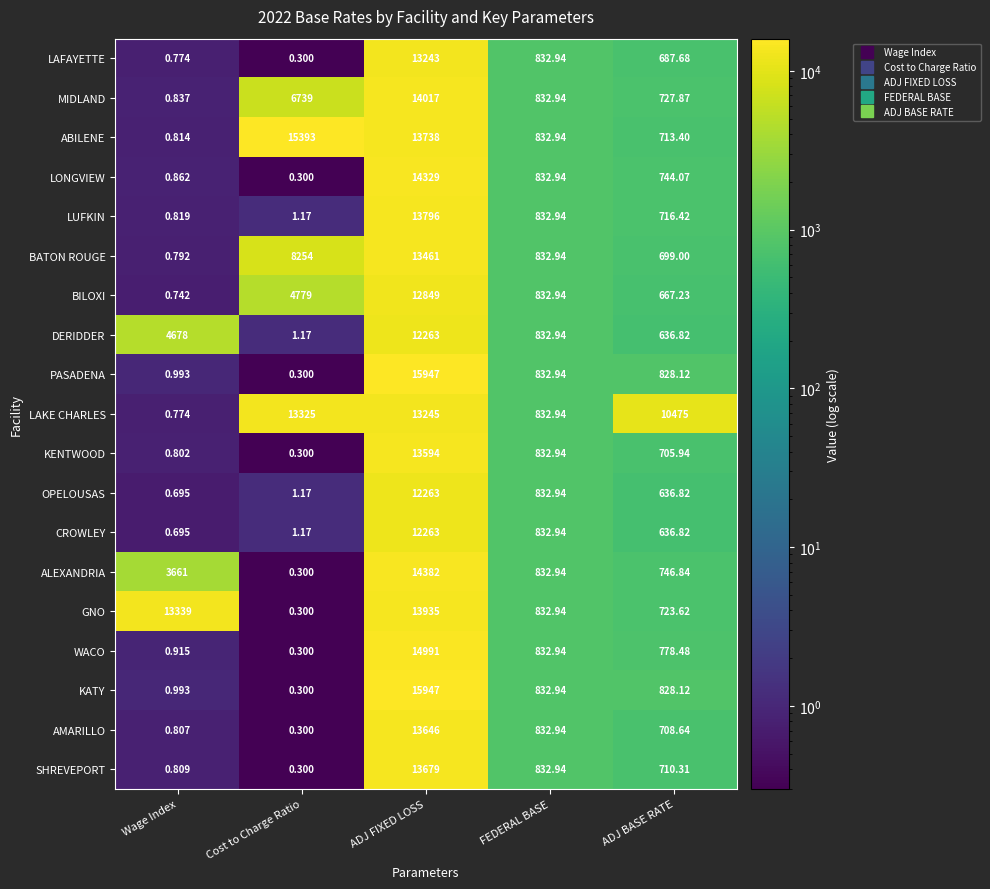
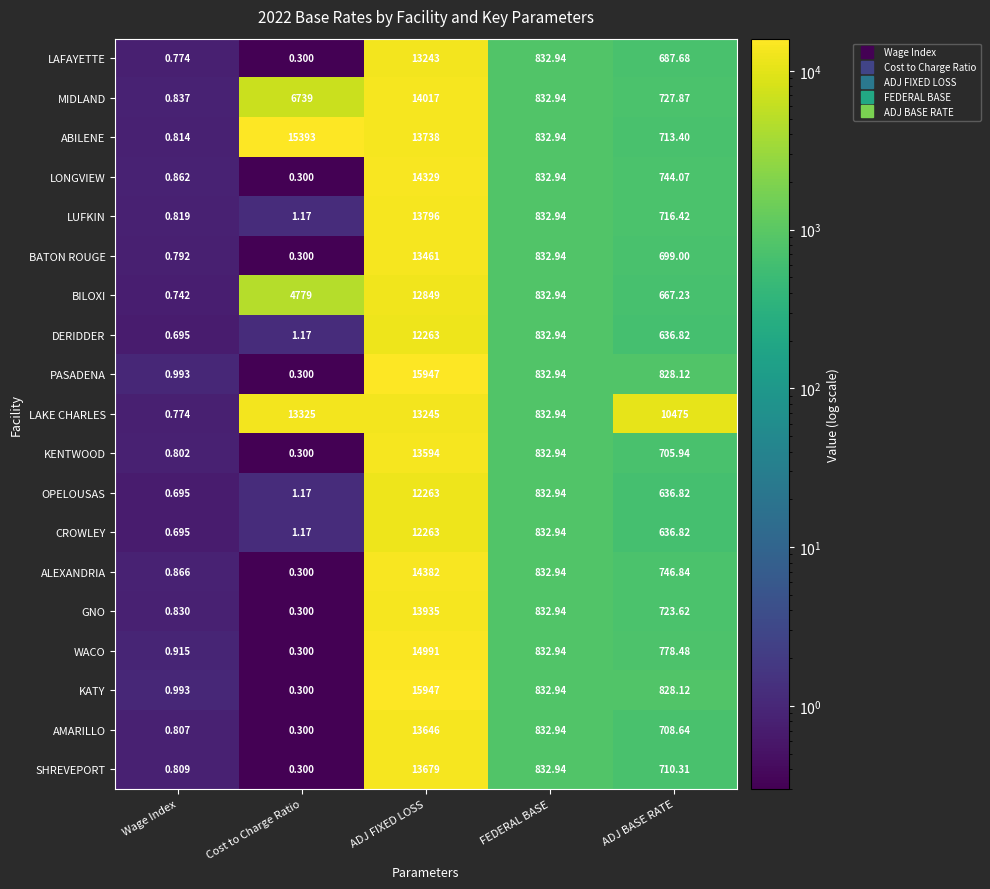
  {
    "LAFAYETTE": {
      "Wage Index": 0.774,
      "Cost to Charge Ratio": 0.300,
      "ADJ FIXED LOSS": 13243,
      "FEDERAL BASE": 832.94,
      "ADJ BASE RATE": 687.68
    },
    "MIDLAND": {
      "Wage Index": 0.837,
      "Cost to Charge Ratio": 6739,
      "ADJ FIXED LOSS": 14017,
      "FEDERAL BASE": 832.94,
      "ADJ BASE RATE": 727.87
    },
    "ABILENE": {
      "Wage Index": 0.814,
      "Cost to Charge Ratio": 15393,
      "ADJ FIXED LOSS": 13738,
      "FEDERAL BASE": 832.94,
      "ADJ BASE RATE": 713.40
    },
    "LONGVIEW": {
      "Wage Index": 0.862,
      "Cost to Charge Ratio": 0.300,
      "ADJ FIXED LOSS": 14329,
      "FEDERAL BASE": 832.94,
      "ADJ BASE RATE": 744.07
    },
    "LUFKIN": {
      "Wage Index": 0.819,
      "Cost to Charge Ratio": 1.17,
      "ADJ FIXED LOSS": 13796,
      "FEDERAL BASE": 832.94,
      "ADJ BASE RATE": 716.42
    },
    "BATON ROUGE": {
      "Wage Index": 0.792,
-     "Cost to Charge Ratio": 8254,
+     "Cost to Charge Ratio": 0.300,
      "ADJ FIXED LOSS": 13461,
      "FEDERAL BASE": 832.94,
      "ADJ BASE RATE": 699.00
    },
    "BILOXI": {
      "Wage Index": 0.742,
      "Cost to Charge Ratio": 4779,
      "ADJ FIXED LOSS": 12849,
      "FEDERAL BASE": 832.94,
      "ADJ BASE RATE": 667.23
    },
    "DERIDDER": {
-     "Wage Index": 4678,
+     "Wage Index": 0.695,
      "Cost to Charge Ratio": 1.17,
      "ADJ FIXED LOSS": 12263,
      "FEDERAL BASE": 832.94,
      "ADJ BASE RATE": 636.82
    },
    "PASADENA": {
      "Wage Index": 0.993,
      "Cost to Charge Ratio": 0.300,
      "ADJ FIXED LOSS": 15947,
      "FEDERAL BASE": 832.94,
      "ADJ BASE RATE": 828.12
    },
    "LAKE CHARLES": {
      "Wage Index": 0.774,
      "Cost to Charge Ratio": 13325,
      "ADJ FIXED LOSS": 13245,
      "FEDERAL BASE": 832.94,
      "ADJ BASE RATE": 10475
    },
    "KENTWOOD": {
      "Wage Index": 0.802,
      "Cost to Charge Ratio": 0.300,
      "ADJ FIXED LOSS": 13594,
      "FEDERAL BASE": 832.94,
      "ADJ BASE RATE": 705.94
    },
    "OPELOUSAS": {
      "Wage Index": 0.695,
      "Cost to Charge Ratio": 1.17,
      "ADJ FIXED LOSS": 12263,
      "FEDERAL BASE": 832.94,
      "ADJ BASE RATE": 636.82
    },
    "CROWLEY": {
      "Wage Index": 0.695,
      "Cost to Charge Ratio": 1.17,
      "ADJ FIXED LOSS": 12263,
      "FEDERAL BASE": 832.94,
      "ADJ BASE RATE": 636.82
    },
    "ALEXANDRIA": {
-     "Wage Index": 3661,
+     "Wage Index": 0.866,
      "Cost to Charge Ratio": 0.300,
      "ADJ FIXED LOSS": 14382,
      "FEDERAL BASE": 832.94,
      "ADJ BASE RATE": 746.84
    },
    "GNO": {
-     "Wage Index": 13339,
+     "Wage Index": 0.830,
      "Cost to Charge Ratio": 0.300,
      "ADJ FIXED LOSS": 13935,
      "FEDERAL BASE": 832.94,
      "ADJ BASE RATE": 723.62
    },
    "WACO": {
      "Wage Index": 0.915,
      "Cost to Charge Ratio": 0.300,
      "ADJ FIXED LOSS": 14991,
      "FEDERAL BASE": 832.94,
      "ADJ BASE RATE": 778.48
    },
    "KATY": {
      "Wage Index": 0.993,
      "Cost to Charge Ratio": 0.300,
      "ADJ FIXED LOSS": 15947,
      "FEDERAL BASE": 832.94,
      "ADJ BASE RATE": 828.12
    },
    "AMARILLO": {
      "Wage Index": 0.807,
      "Cost to Charge Ratio": 0.300,
      "ADJ FIXED LOSS": 13646,
      "FEDERAL BASE": 832.94,
      "ADJ BASE RATE": 708.64
    },
    "SHREVEPORT": {
      "Wage Index": 0.809,
      "Cost to Charge Ratio": 0.300,
      "ADJ FIXED LOSS": 13679,
      "FEDERAL BASE": 832.94,
      "ADJ BASE RATE": 710.31
    }
  }
